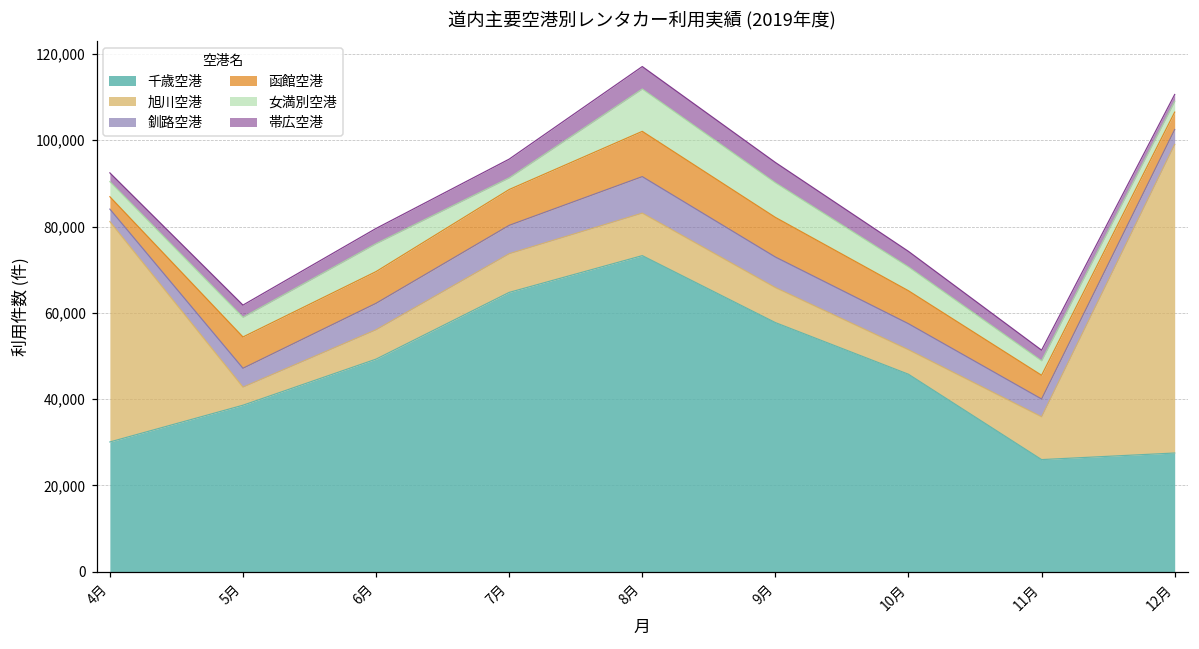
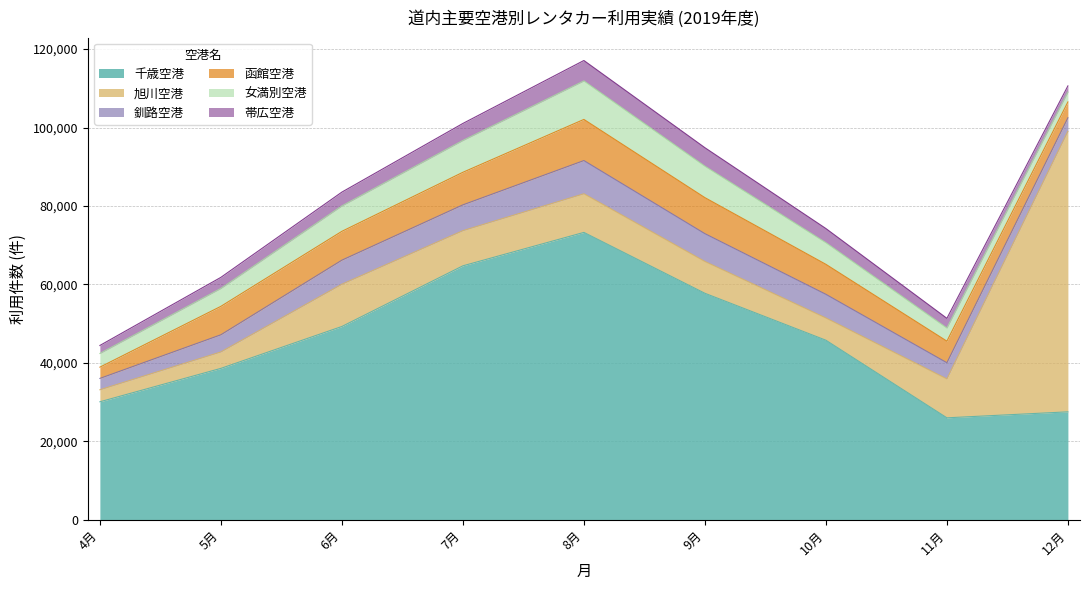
  {
    "千歳空港": {
      "4月": "30,000",
      "5月": "39,000",
      "6月": "49,000",
      "7月": "65,000",
      "8月": "73,000",
      "9月": "58,000",
      "10月": "46,000",
      "11月": "26,000",
      "12月": "28,000"
    },
    "旭川空港": {
-     "4月": "51,000",
+     "4月": "3,000",
      "5月": "4,000",
-     "6月": "7,000",
+     "6月": "11,000",
      "7月": "9,000",
      "8月": "10,000",
      "9月": "8,000",
      "10月": "6,000",
      "11月": "10,000",
      "12月": "72,000"
    },
    "函館空港": {
      "4月": "3,000",
      "5月": "7,000",
      "6月": "7,000",
      "7月": "8,000",
      "8月": "10,000",
      "9月": "9,000",
      "10月": "8,000",
      "11月": "6,000",
      "12月": "4,000"
    },
    "女満別空港": {
      "4月": "3,000",
      "5月": "5,000",
      "6月": "6,000",
-     "7月": "3,000",
+     "7月": "8,000",
      "8月": "10,000",
      "9月": "8,000",
      "10月": "6,000",
      "11月": "3,000",
      "12月": "3,000"
    }
  }
